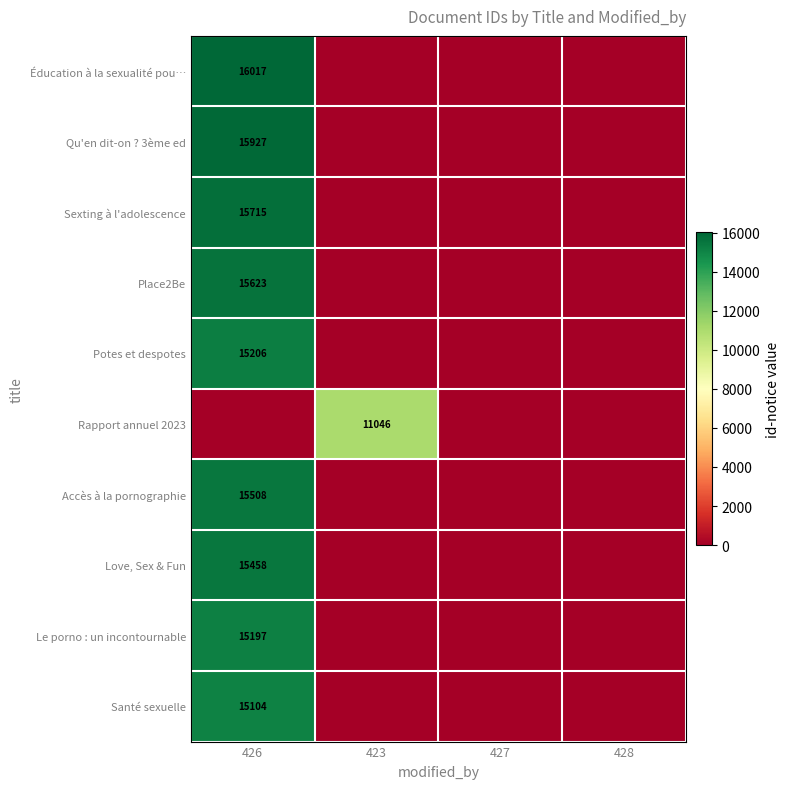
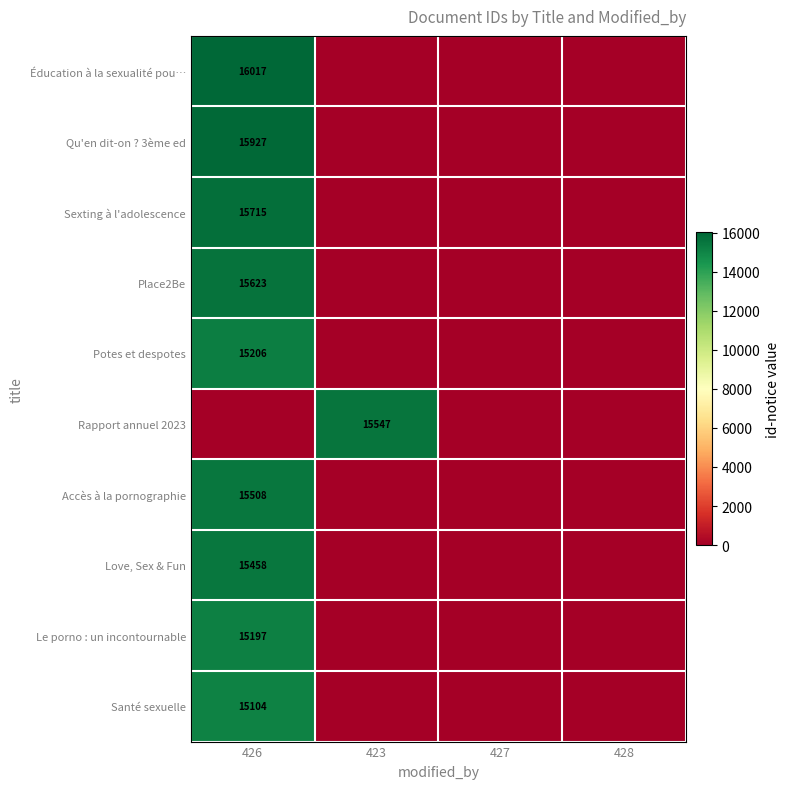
  {
    "Éducation à la sexualité pou…": {
      "426": 16017
    },
    "Qu'en dit-on ? 3ème ed": {
      "426": 15927
    },
    "Sexting à l'adolescence": {
      "426": 15715
    },
    "Place2Be": {
      "426": 15623
    },
    "Potes et despotes": {
      "426": 15206
    },
    "Rapport annuel 2023": {
-     "423": 11046
+     "423": 15547
    },
    "Accès à la pornographie": {
      "426": 15508
    },
    "Love, Sex & Fun": {
      "426": 15458
    },
    "Le porno : un incontournable": {
      "426": 15197
    },
    "Santé sexuelle": {
      "426": 15104
    }
  }
